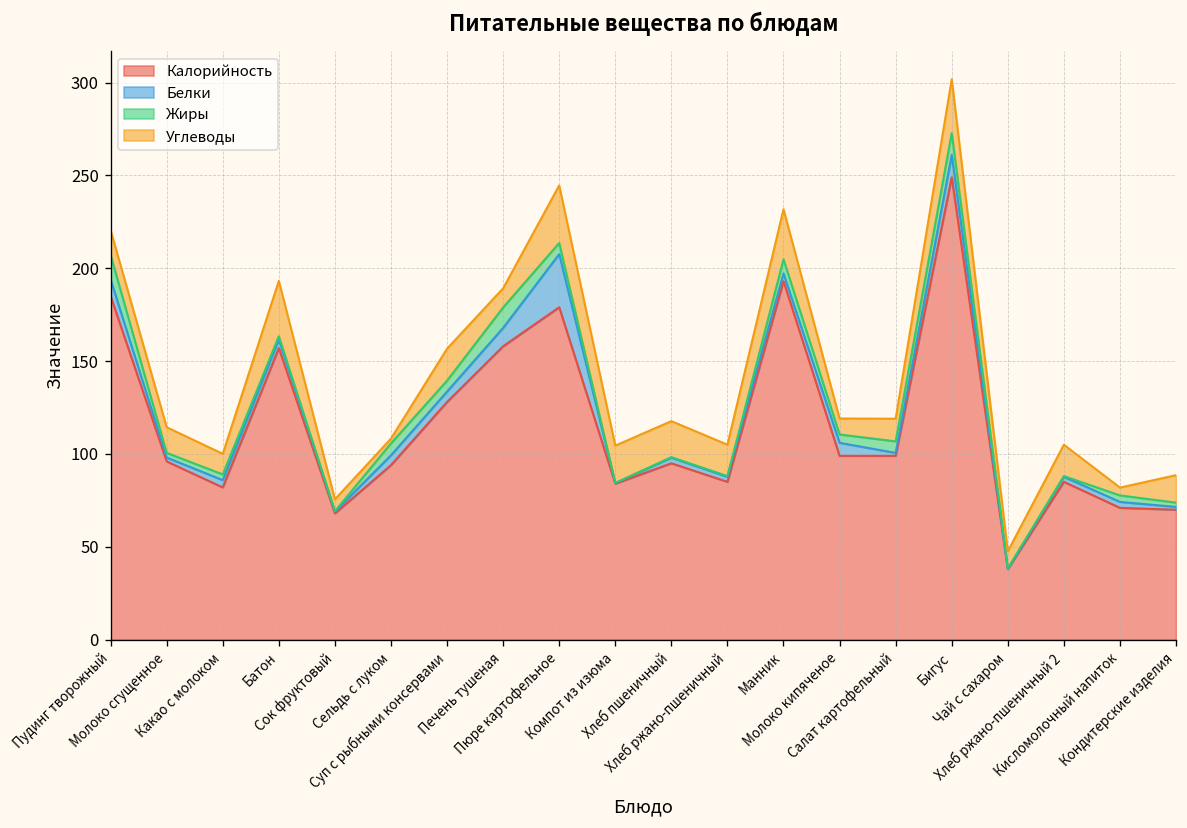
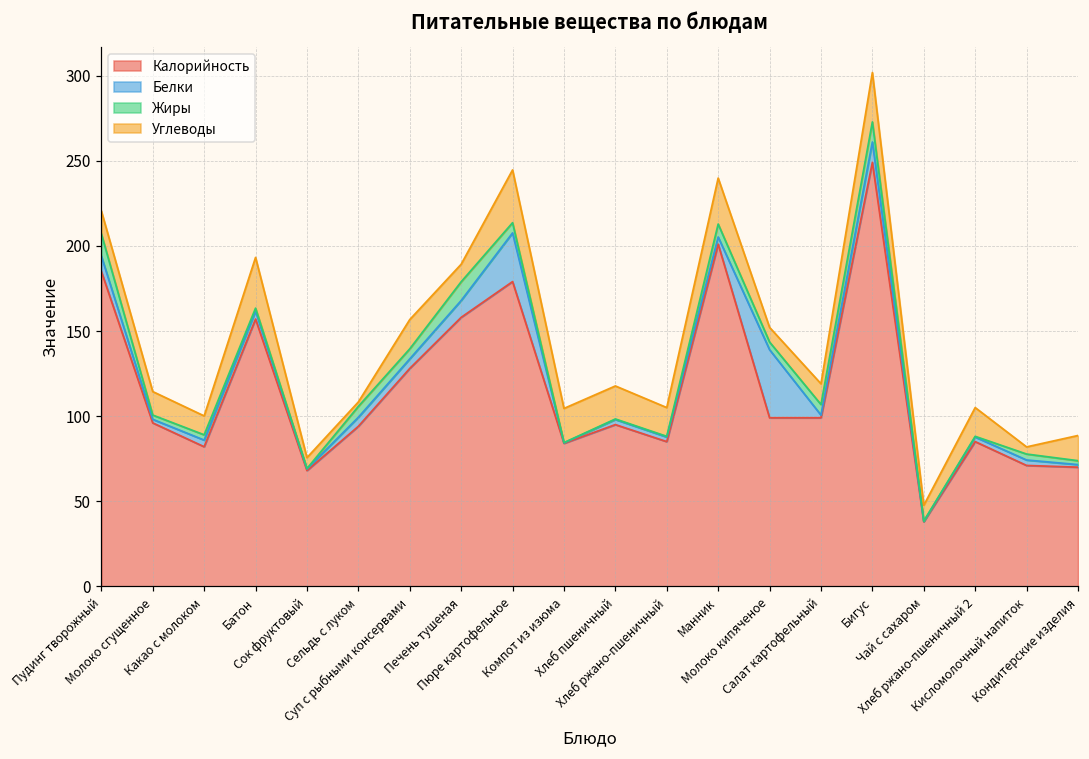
  {
    "Калорийность": {
      "Пудинг творожный": 185,
      "Молоко сгущенное": 96,
      "Какао с молоком": 82,
      "Батон": 157,
      "Сельдь с луком": 94,
      "Суп с рыбными консервами": 128,
      "Печень тушеная": 158,
      "Пюре картофельное": 179,
      "Хлеб пшеничный": 95,
      "Хлеб ржано-пшеничный": 85,
-     "Манник": 193,
+     "Манник": 201,
      "Молоко кипяченое": 99,
      "Бигус": 249,
      "Хлеб ржано-пшеничный 2": 85,
      "Кисломолочный напиток": 71
    },
    "Белки": {
      "Пудинг творожный": 9,
      "Молоко сгущенное": 2,
      "Какао с молоком": 4,
      "Батон": 5,
      "Сельдь с луком": 5,
      "Суп с рыбными консервами": 6,
      "Печень тушеная": 10,
      "Пюре картофельное": 29,
      "Манник": 4,
-     "Молоко кипяченое": 7,
+     "Молоко кипяченое": 40,
      "Бигус": 12,
      "Кисломолочный напиток": 3
    },
    "Жиры": {
      "Пудинг творожный": 13,
      "Молоко сгущенное": 3,
      "Какао с молоком": 3,
      "Батон": 2,
      "Сельдь с луком": 6,
      "Суп с рыбными консервами": 6,
      "Печень тушеная": 11,
      "Пюре картофельное": 6,
      "Манник": 8,
      "Молоко кипяченое": 5,
      "Салат картофельный": 6,
      "Бигус": 12,
      "Кисломолочный напиток": 4,
      "Кондитерские изделия": 2
    },
    "Углеводы": {
      "Пудинг творожный": 13,
      "Молоко сгущенное": 14,
      "Какао с молоком": 11,
      "Батон": 30,
      "Сок фруктовый": 6,
      "Сельдь с луком": 3,
      "Суп с рыбными консервами": 17,
      "Печень тушеная": 10,
      "Пюре картофельное": 31,
      "Компот из изюма": 20,
      "Хлеб пшеничный": 19,
      "Хлеб ржано-пшеничный": 17,
      "Манник": 27,
      "Молоко кипяченое": 9,
      "Салат картофельный": 12,
      "Бигус": 29,
      "Чай с сахаром": 9,
      "Хлеб ржано-пшеничный 2": 17,
      "Кисломолочный напиток": 4,
      "Кондитерские изделия": 15
    }
  }
